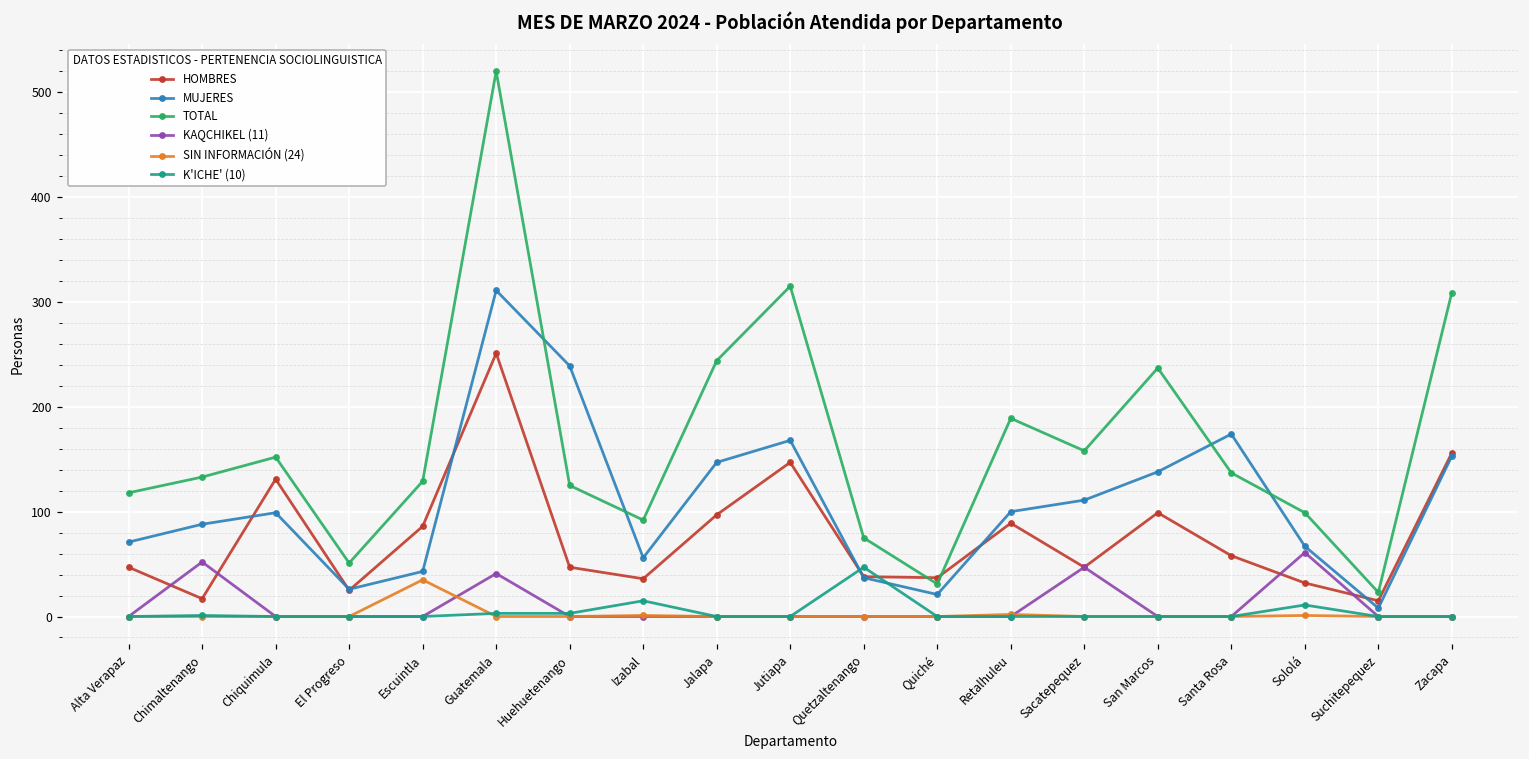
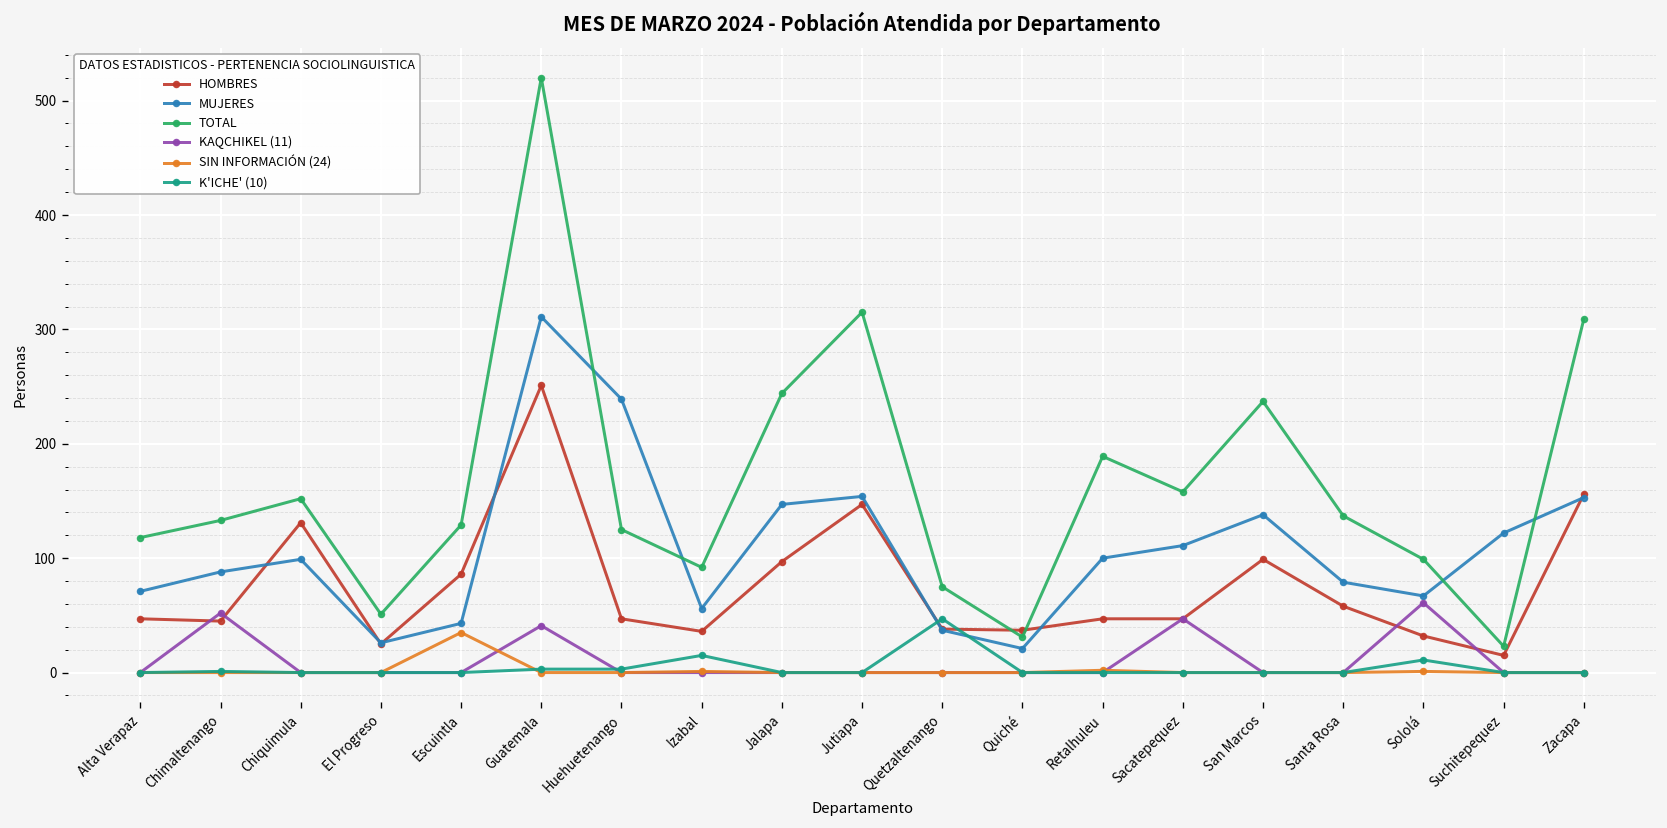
  {
    "HOMBRES": {
      "Alta Verapaz": 50,
-     "Chimaltenango": 20,
+     "Chimaltenango": 50,
      "Chiquimula": 130,
      "Escuintla": 90,
      "Guatemala": 250,
      "Huehuetenango": 50,
      "Izabal": 40,
      "Jalapa": 100,
      "Jutiapa": 150,
      "Quiché": 40,
-     "Retalhuleu": 90,
+     "Retalhuleu": 50,
      "San Marcos": 100,
      "Santa Rosa": 60,
      "Sololá": 30,
      "Suchitepequez": 20,
      "Zacapa": 160
    },
    "MUJERES": {
      "Alta Verapaz": 70,
      "Chimaltenango": 90,
      "Chiquimula": 100,
      "Escuintla": 40,
      "Guatemala": 310,
      "Huehuetenango": 240,
      "Izabal": 60,
      "Jalapa": 150,
-     "Jutiapa": 170,
+     "Jutiapa": 150,
      "Quiché": 20,
      "Retalhuleu": 100,
      "Sacatepequez": 110,
      "San Marcos": 140,
-     "Santa Rosa": 170,
+     "Santa Rosa": 80,
      "Sololá": 70,
-     "Suchitepequez": 10,
+     "Suchitepequez": 120,
      "Zacapa": 150
    },
    "KAQCHIKEL (11)": {
      "Chimaltenango": 50,
      "Guatemala": 40,
      "Sololá": 60
    },
    "SIN INFORMACIÓN (24)": {
      "Escuintla": 40,
      "Guatemala": 0,
      "Sololá": 0
    }
  }
